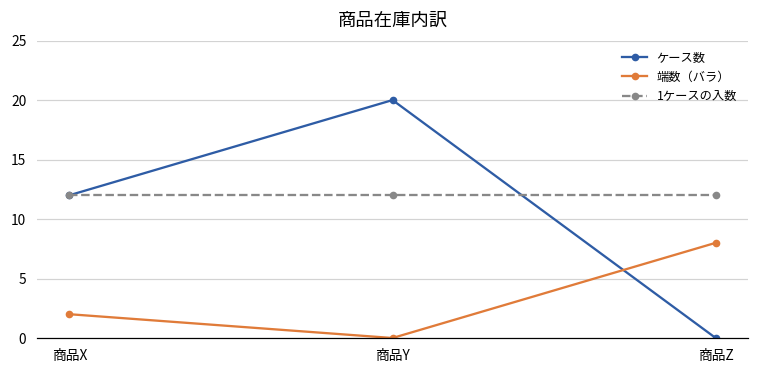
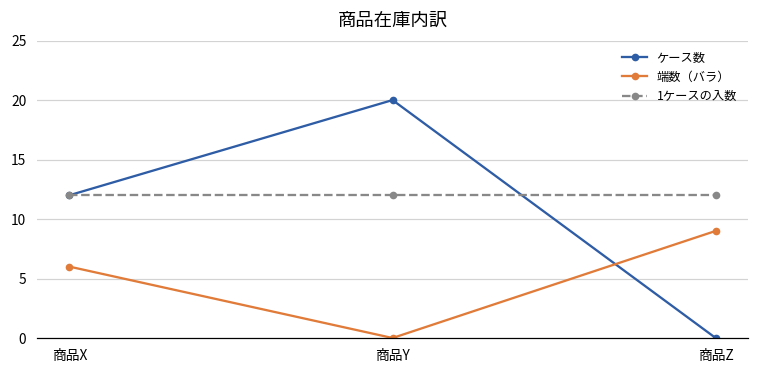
  {
    "ケース数": {
      "商品Y": 20,
      "商品Z": 0
    },
    "端数（バラ）": {
-     "商品X": 2,
+     "商品X": 6,
      "商品Y": 0,
-     "商品Z": 8
+     "商品Z": 9
    },
    "1ケースの入数": {
      "商品Y": 12,
      "商品Z": 12
    }
  }
